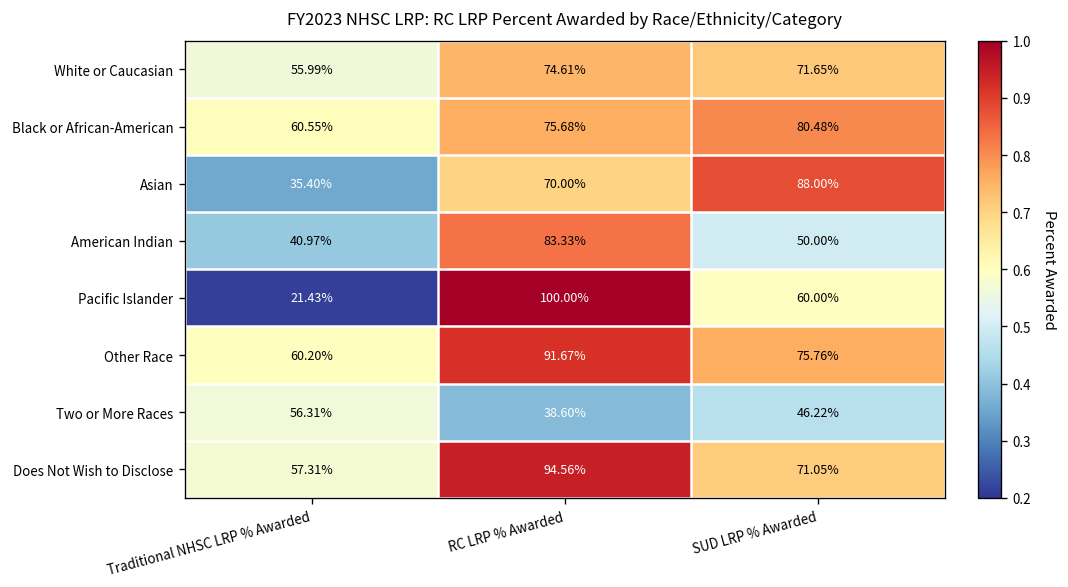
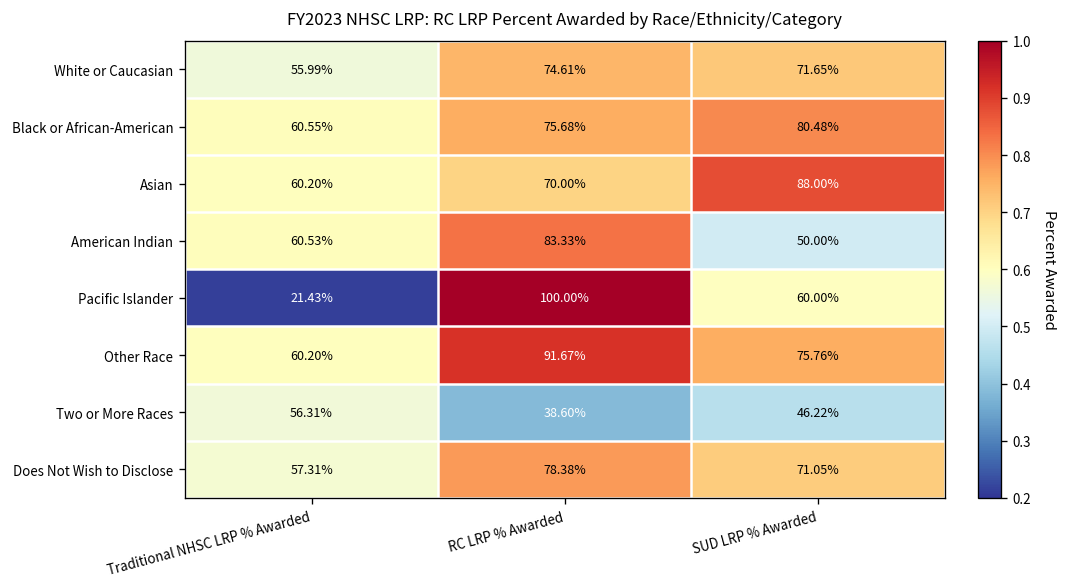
  {
    "White or Caucasian": {
      "Traditional NHSC LRP % Awarded": "55.99%",
      "RC LRP % Awarded": "74.61%",
      "SUD LRP % Awarded": "71.65%"
    },
    "Black or African-American": {
      "Traditional NHSC LRP % Awarded": "60.55%",
      "RC LRP % Awarded": "75.68%",
      "SUD LRP % Awarded": "80.48%"
    },
    "Asian": {
-     "Traditional NHSC LRP % Awarded": "35.40%",
+     "Traditional NHSC LRP % Awarded": "60.20%",
      "RC LRP % Awarded": "70.00%",
      "SUD LRP % Awarded": "88.00%"
    },
    "American Indian": {
-     "Traditional NHSC LRP % Awarded": "40.97%",
+     "Traditional NHSC LRP % Awarded": "60.53%",
      "RC LRP % Awarded": "83.33%",
      "SUD LRP % Awarded": "50.00%"
    },
    "Pacific Islander": {
      "Traditional NHSC LRP % Awarded": "21.43%",
      "RC LRP % Awarded": "100.00%",
      "SUD LRP % Awarded": "60.00%"
    },
    "Other Race": {
      "Traditional NHSC LRP % Awarded": "60.20%",
      "RC LRP % Awarded": "91.67%",
      "SUD LRP % Awarded": "75.76%"
    },
    "Two or More Races": {
      "Traditional NHSC LRP % Awarded": "56.31%",
      "RC LRP % Awarded": "38.60%",
      "SUD LRP % Awarded": "46.22%"
    },
    "Does Not Wish to Disclose": {
      "Traditional NHSC LRP % Awarded": "57.31%",
-     "RC LRP % Awarded": "94.56%",
+     "RC LRP % Awarded": "78.38%",
      "SUD LRP % Awarded": "71.05%"
    }
  }
